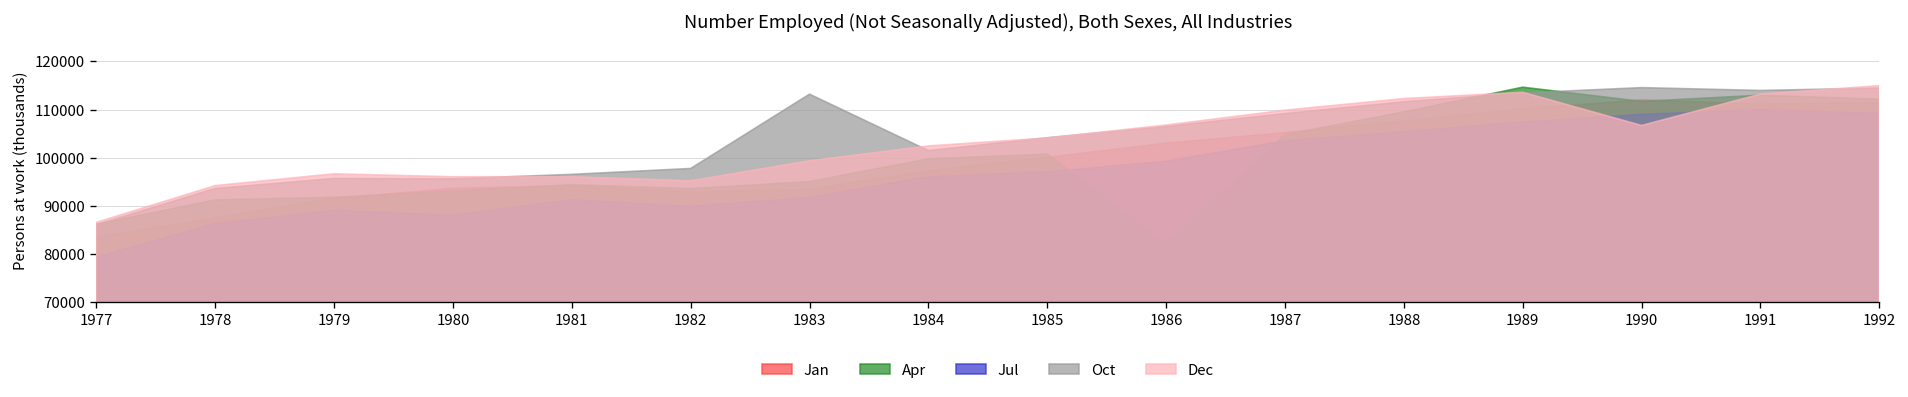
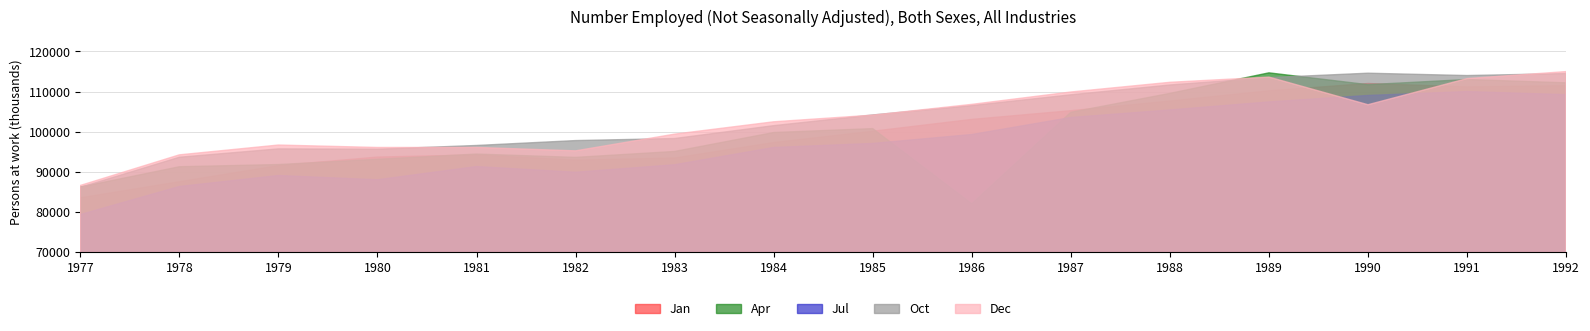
  {
    "Jan": {
      "1977": 84000,
      "1978": 88000,
      "1982": 93000,
      "1983": 93000,
      "1984": 97000,
      "1985": 100000,
      "1986": 103000,
      "1988": 108000,
      "1989": 110000,
      "1991": 111000,
      "1992": 111000
    },
    "Apr": {
      "1978": 91000,
      "1982": 94000,
      "1983": 95000,
      "1984": 100000,
      "1985": 101000,
      "1986": 82000,
      "1988": 110000,
      "1989": 115000,
      "1992": 112000
    },
    "Jul": {
      "1977": 79000,
      "1978": 86000,
      "1979": 89000,
      "1980": 88000,
      "1981": 91000,
      "1982": 90000,
      "1983": 92000,
      "1984": 96000,
      "1985": 97000,
      "1986": 99000,
      "1987": 104000,
      "1988": 105000,
      "1989": 107000,
      "1990": 109000,
      "1991": 110000,
      "1992": 109000
    },
    "Oct": {
      "1979": 96000,
      "1982": 98000,
-     "1983": 113000,
+     "1983": 98000,
      "1984": 101000,
      "1987": 109000,
      "1988": 112000,
      "1990": 115000,
      "1991": 114000
    },
    "Dec": {
      "1979": 97000,
      "1982": 95000,
      "1983": 99000,
      "1984": 102000,
      "1987": 110000,
      "1988": 112000,
      "1990": 107000
    }
  }
